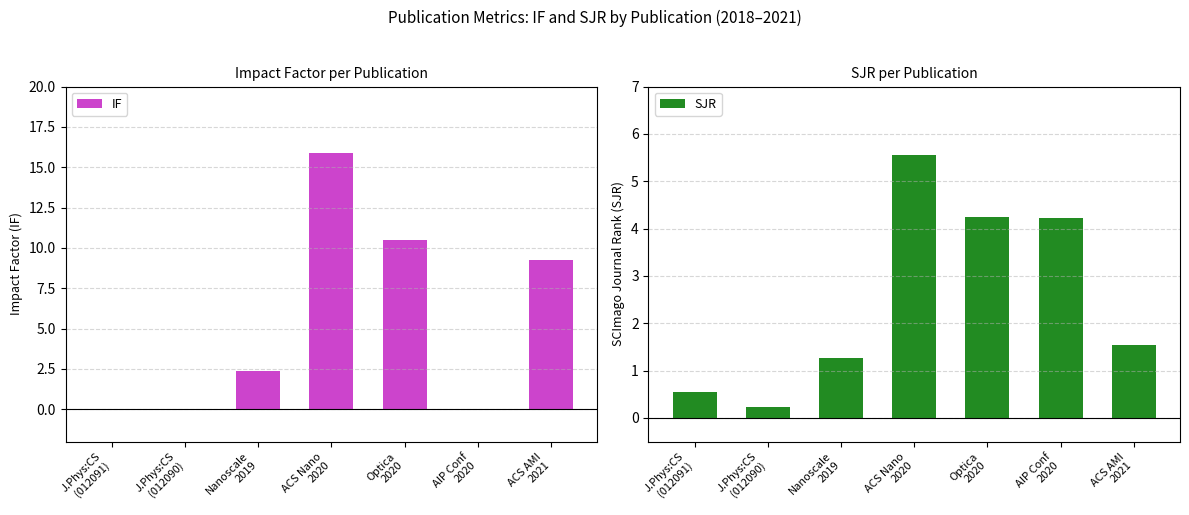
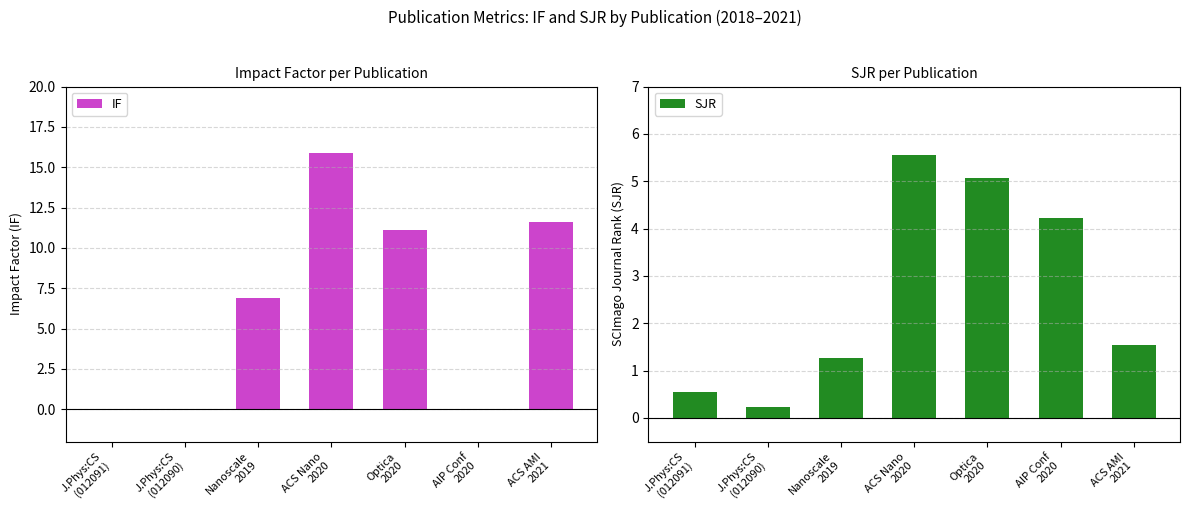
  {
    "Impact Factor per Publication": {
      "J.Phys:CS (012091)": 0.0,
      "J.Phys:CS (012090)": 0.0,
-     "Nanoscale 2019": 2.4,
+     "Nanoscale 2019": 6.9,
      "ACS Nano 2020": 15.9,
-     "Optica 2020": 10.5,
+     "Optica 2020": 11.1,
      "AIP Conf 2020": 0.0,
-     "ACS AMI 2021": 9.2
+     "ACS AMI 2021": 11.6
    },
    "SJR per Publication": {
      "J.Phys:CS (012091)": 0.5,
      "J.Phys:CS (012090)": 0.2,
      "Nanoscale 2019": 1.3,
      "ACS Nano 2020": 5.6,
-     "Optica 2020": 4.3,
+     "Optica 2020": 5.1,
      "AIP Conf 2020": 4.2,
      "ACS AMI 2021": 1.5
    }
  }
